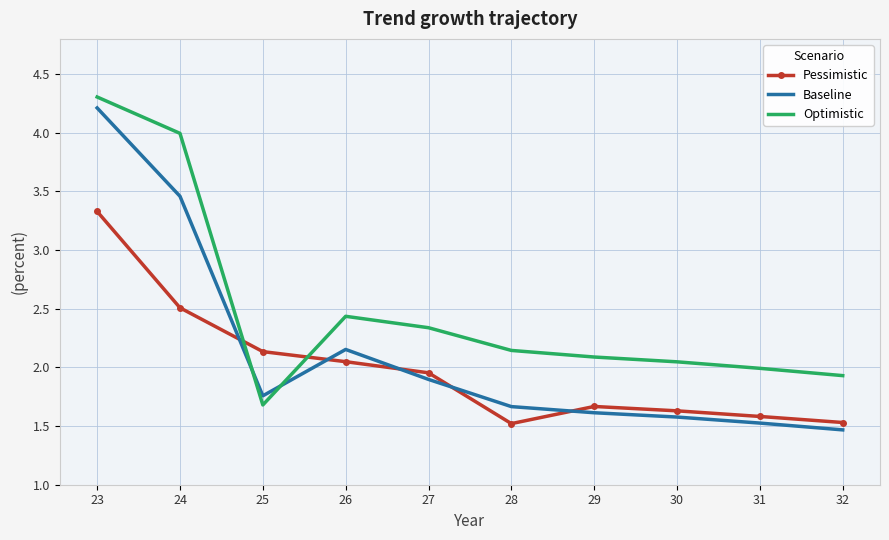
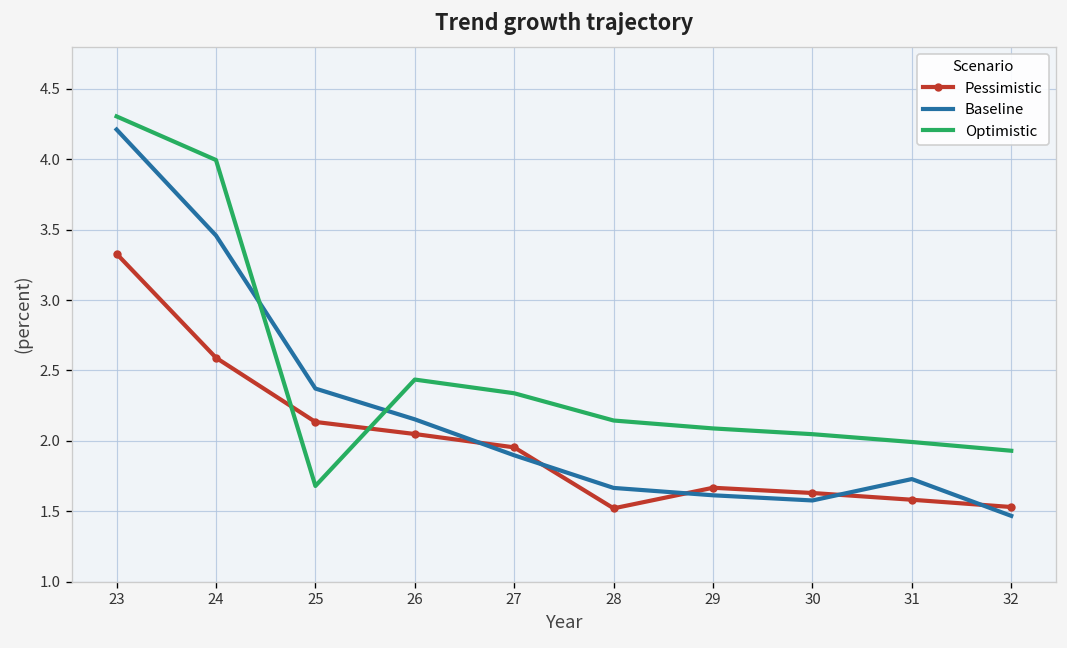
  {
    "Pessimistic": {
      "23": 3.33,
-     "24": 2.51,
+     "24": 2.59,
      "25": 2.13,
      "26": 2.05,
      "27": 1.95,
      "28": 1.52,
      "29": 1.67,
      "30": 1.63,
      "31": 1.58,
      "32": 1.53
    },
    "Baseline": {
      "23": 4.21,
      "24": 3.46,
-     "25": 1.76,
+     "25": 2.37,
      "26": 2.15,
      "27": 1.90,
      "28": 1.67,
      "29": 1.61,
      "30": 1.58,
-     "31": 1.53,
+     "31": 1.73,
      "32": 1.47
    },
    "Optimistic": {
      "23": 4.30,
      "24": 3.99,
      "25": 1.68,
      "26": 2.44,
      "27": 2.34,
      "28": 2.14,
      "29": 2.09,
      "30": 2.05,
      "31": 1.99,
      "32": 1.93
    }
  }
